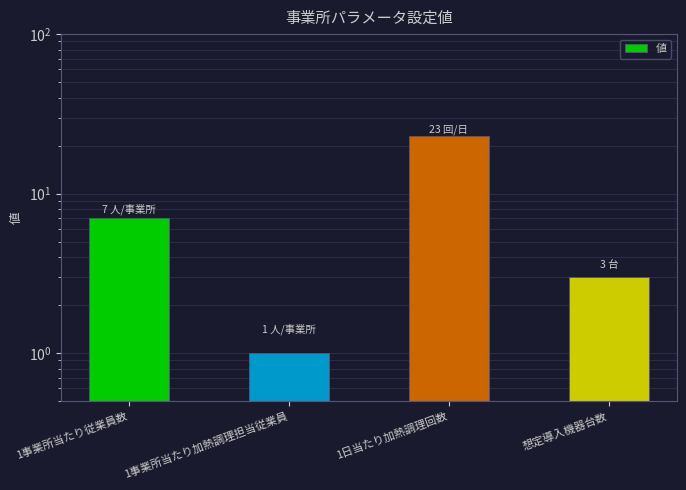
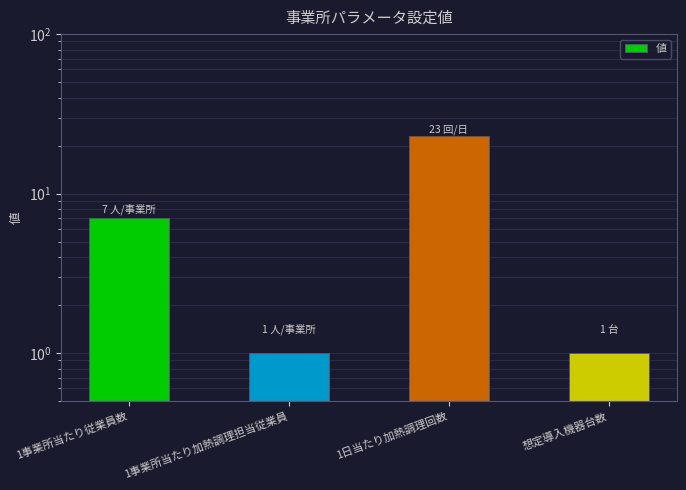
  {
    "1事業所当たり従業員数": 7,
    "1事業所当たり加熱調理担当従業員": 1,
    "1日当たり加熱調理回数": 23,
-   "想定導入機器台数": 3
+   "想定導入機器台数": 1
  }
